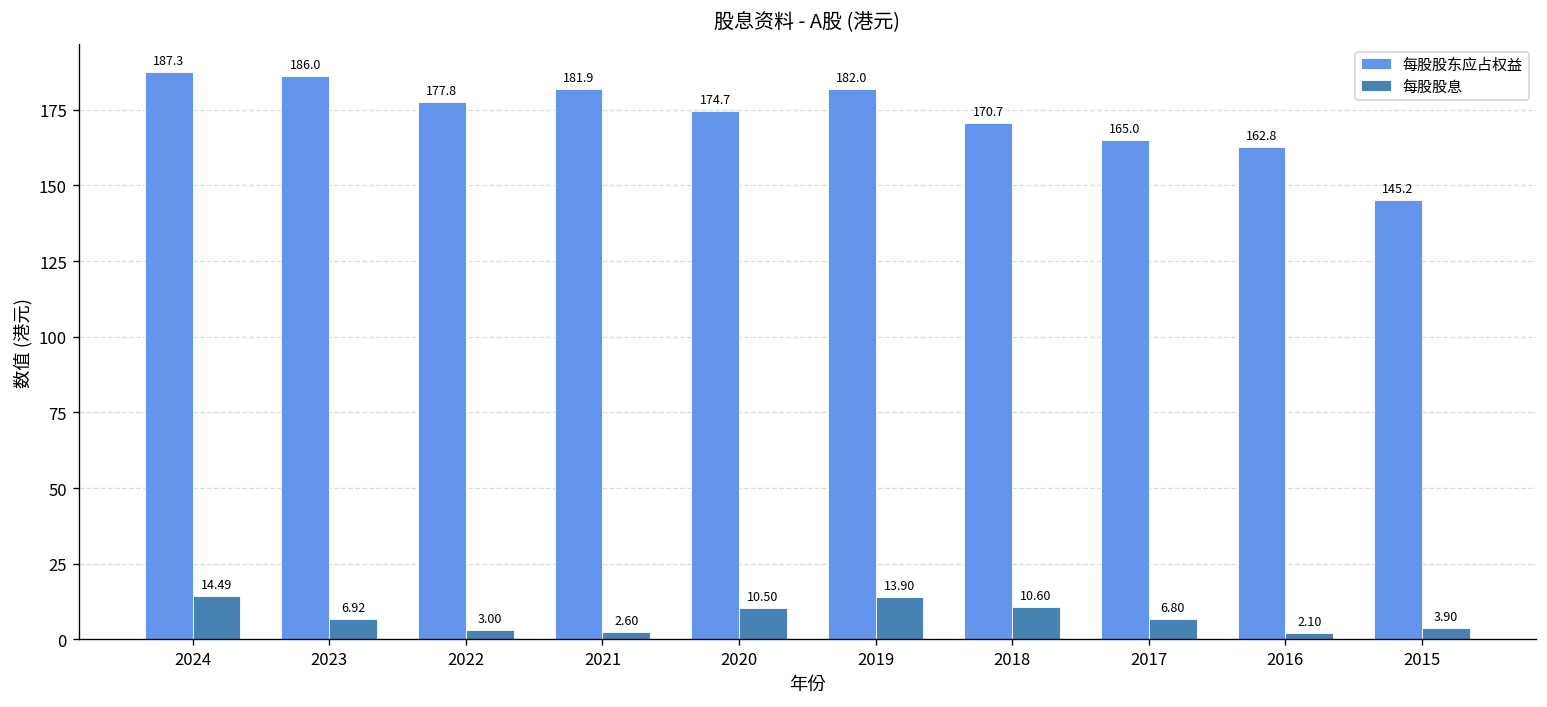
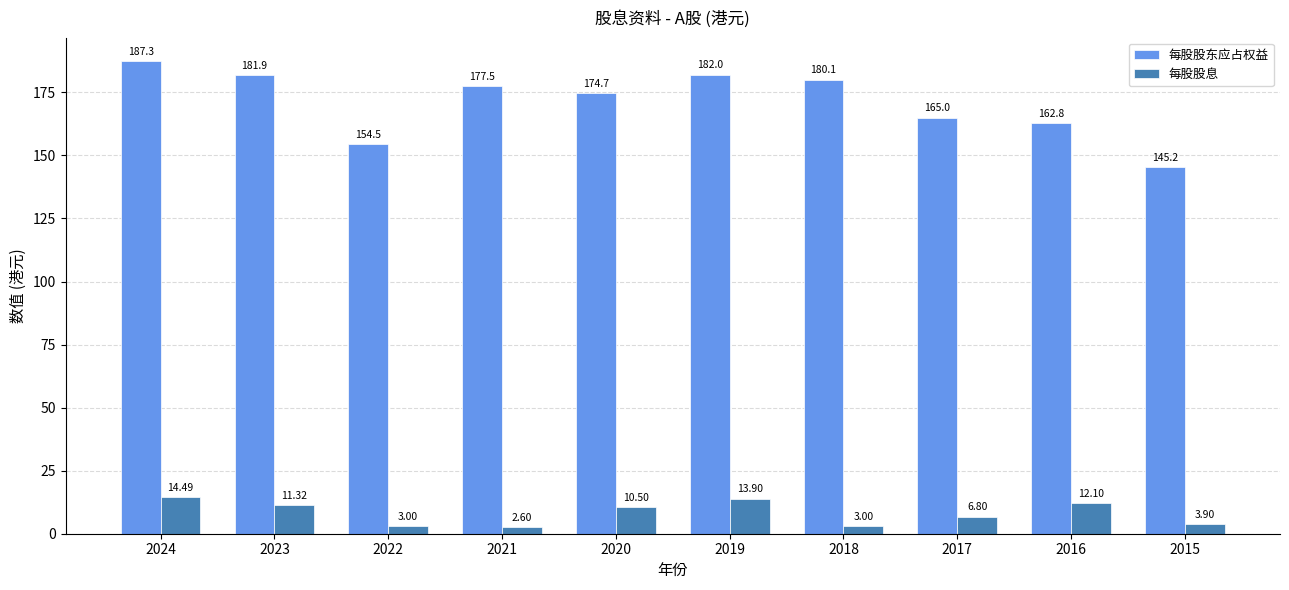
  {
    "每股股东应占权益": {
      "2024": 187.3,
-     "2023": 186.0,
-     "2022": 177.8,
-     "2021": 181.9,
+     "2023": 181.9,
+     "2022": 154.5,
+     "2021": 177.5,
      "2020": 174.7,
      "2019": 182.0,
-     "2018": 170.7,
+     "2018": 180.1,
      "2017": 165.0,
      "2016": 162.8,
      "2015": 145.2
    },
    "每股股息": {
      "2024": 14.49,
-     "2023": 6.92,
+     "2023": 11.32,
      "2022": 3.00,
      "2021": 2.60,
      "2020": 10.50,
      "2019": 13.90,
-     "2018": 10.60,
+     "2018": 3.00,
      "2017": 6.80,
-     "2016": 2.10,
+     "2016": 12.10,
      "2015": 3.90
    }
  }
